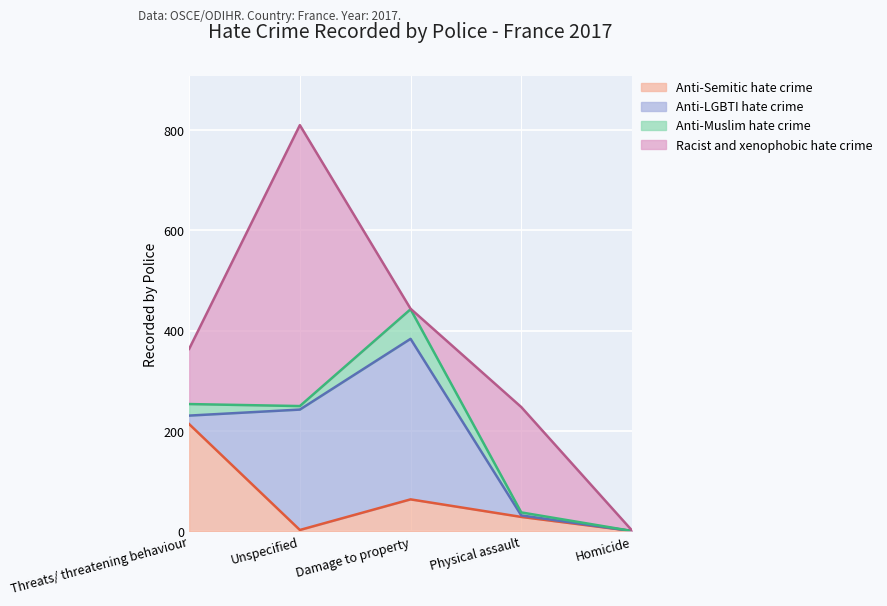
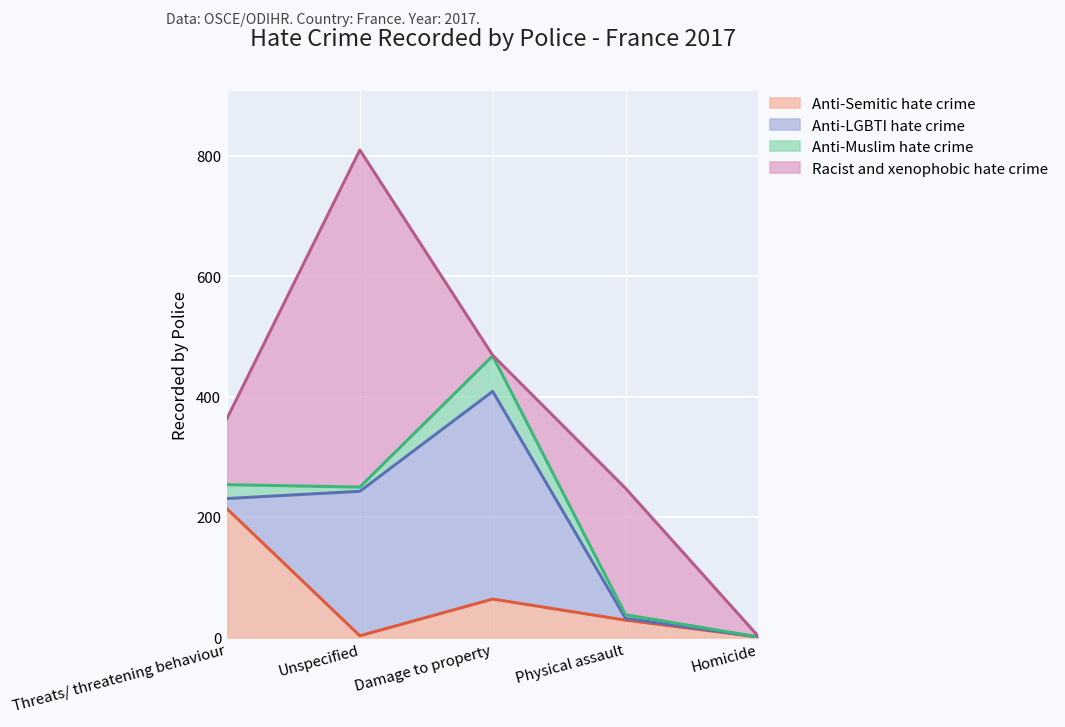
  {
    "Anti-LGBTI hate crime": {
      "Threats/ threatening behaviour": 20,
      "Unspecified": 240,
-     "Damage to property": 320
+     "Damage to property": 350
    },
    "Anti-Muslim hate crime": {
      "Threats/ threatening behaviour": 20,
      "Unspecified": 10,
      "Physical assault": 10
    }
  }
